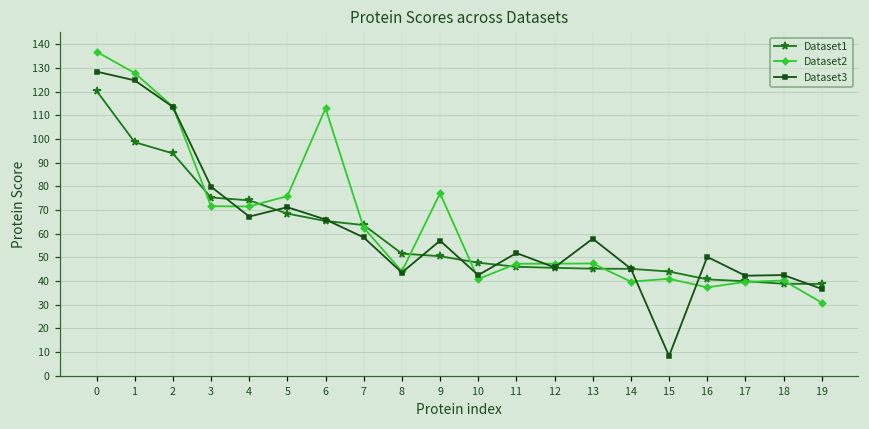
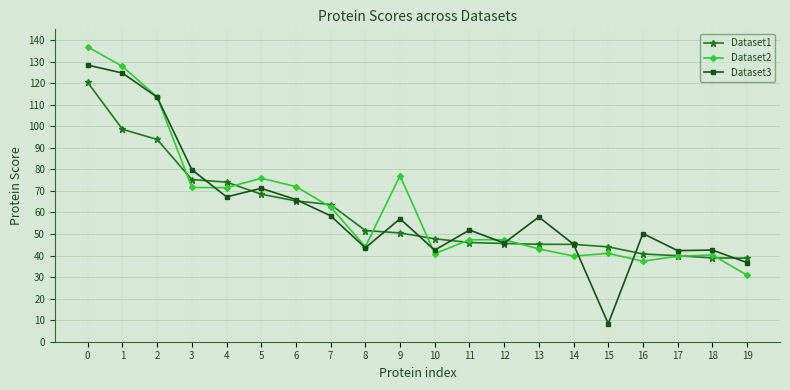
  {
    "Dataset2": {
      "0": 137,
      "1": 128,
      "3": 72,
      "4": 72,
      "5": 76,
-     "6": 113,
+     "6": 72,
      "9": 77,
      "10": 41,
      "11": 47,
      "12": 47,
-     "13": 47,
+     "13": 43,
      "14": 40,
      "15": 41,
      "16": 37,
      "18": 40,
      "19": 31
    }
  }
